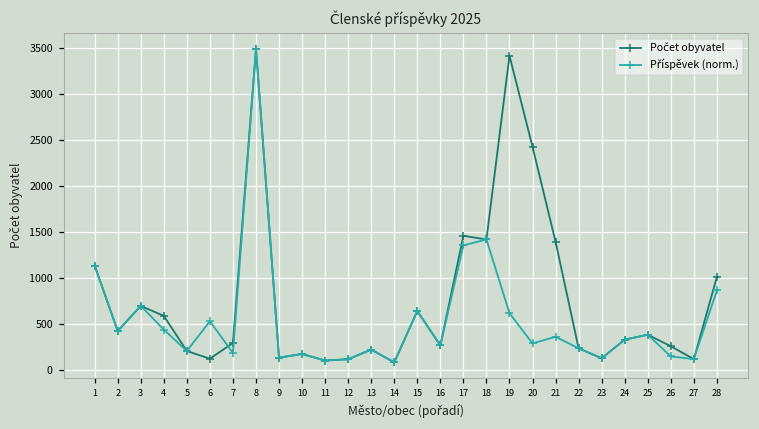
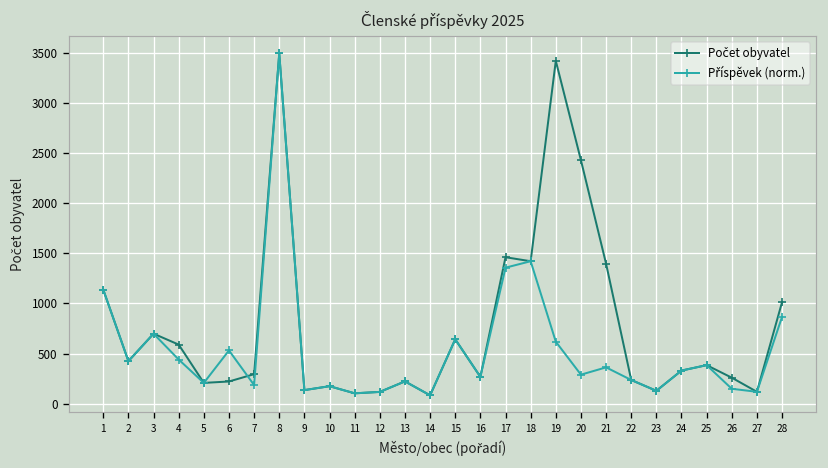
  {
    "Počet obyvatel": {
      "4": 600,
-     "6": 100,
+     "6": 200,
      "7": 300,
      "17": 1500,
      "19": 3400,
      "20": 2400,
      "21": 1400,
      "26": 300,
      "28": 1000
    },
    "Příspěvek (norm.)": {
      "4": 400,
      "6": 500,
      "7": 200,
      "17": 1400,
      "19": 600,
      "20": 300,
      "21": 400,
      "26": 100,
      "28": 900
    }
  }
